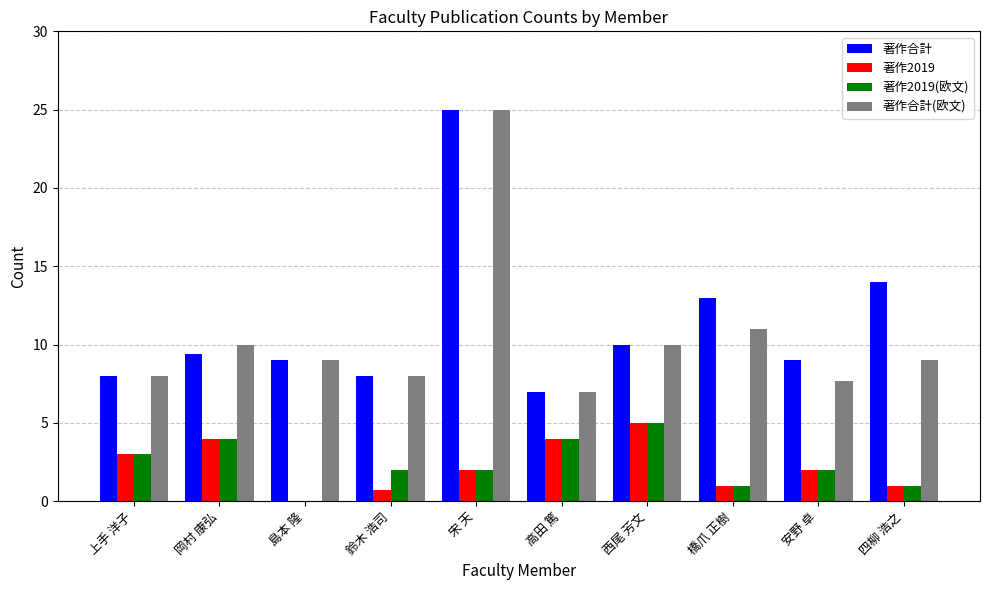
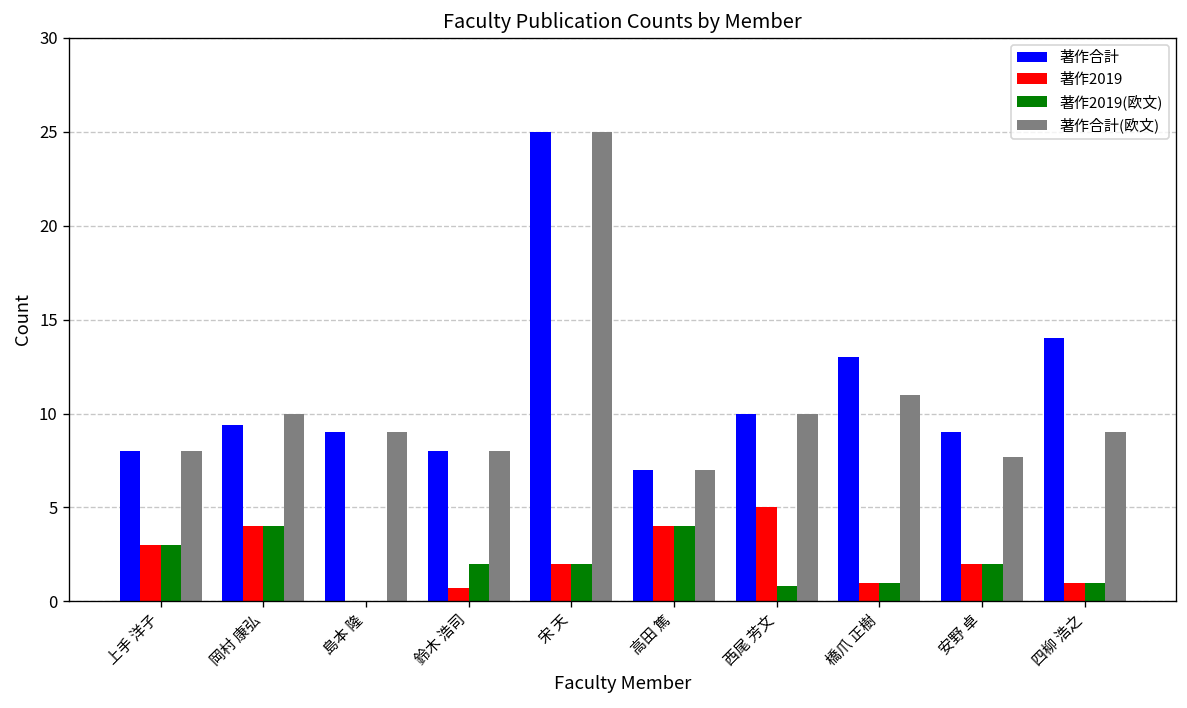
  {
    "著作合計": {
      "上手 洋子": 8.0,
      "岡村 康弘": 9.4,
      "島本 隆": 9.0,
      "鈴木 浩司": 8.0,
      "宋 天": 25.0,
      "高田 篤": 7.0,
      "西尾 芳文": 10.0,
      "橋爪 正樹": 13.0,
      "安野 卓": 9.0,
      "四柳 浩之": 14.0
    },
    "著作2019": {
      "上手 洋子": 3.0,
      "岡村 康弘": 4.0,
      "島本 隆": 0.0,
      "鈴木 浩司": 0.7,
      "宋 天": 2.0,
      "高田 篤": 4.0,
      "西尾 芳文": 5.0,
      "橋爪 正樹": 1.0,
      "安野 卓": 2.0,
      "四柳 浩之": 1.0
    },
    "著作2019(欧文)": {
      "上手 洋子": 3.0,
      "岡村 康弘": 4.0,
      "島本 隆": 0.0,
      "鈴木 浩司": 2.0,
      "宋 天": 2.0,
      "高田 篤": 4.0,
-     "西尾 芳文": 5.0,
+     "西尾 芳文": 0.8,
      "橋爪 正樹": 1.0,
      "安野 卓": 2.0,
      "四柳 浩之": 1.0
    },
    "著作合計(欧文)": {
      "上手 洋子": 8.0,
      "岡村 康弘": 10.0,
      "島本 隆": 9.0,
      "鈴木 浩司": 8.0,
      "宋 天": 25.0,
      "高田 篤": 7.0,
      "西尾 芳文": 10.0,
      "橋爪 正樹": 11.0,
      "安野 卓": 7.7,
      "四柳 浩之": 9.0
    }
  }
